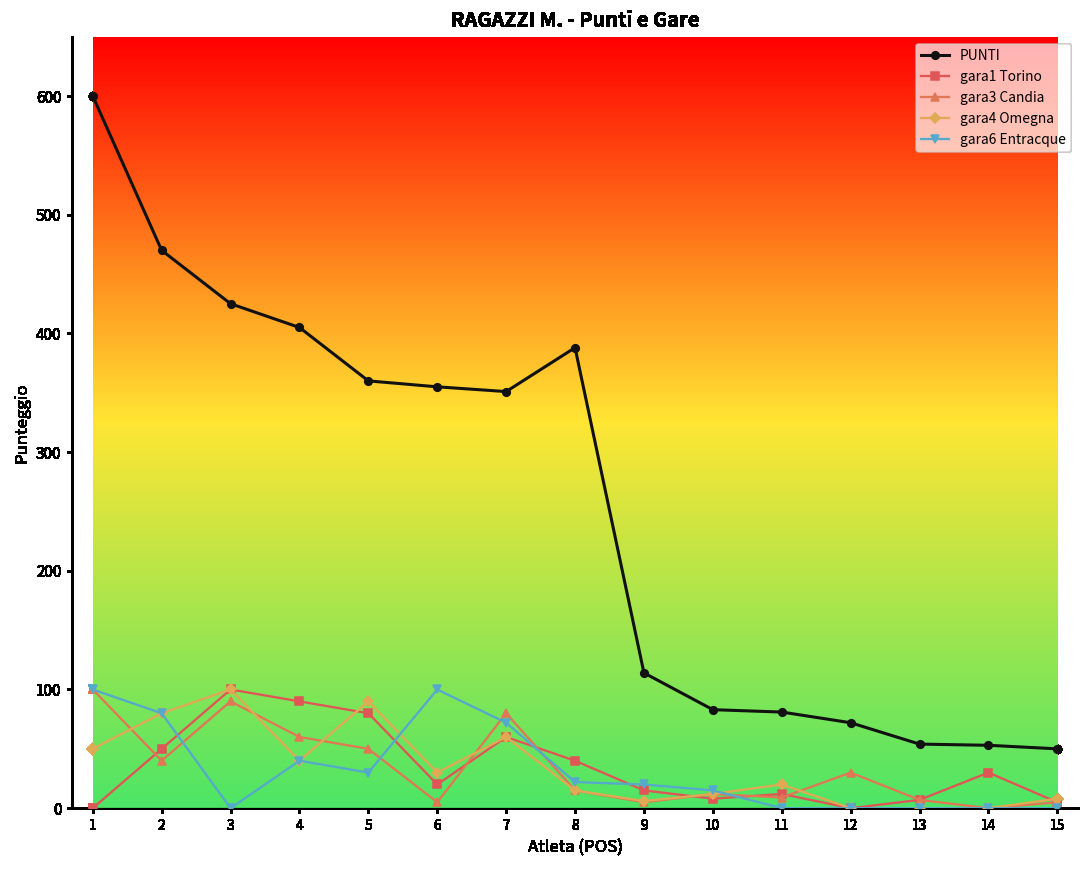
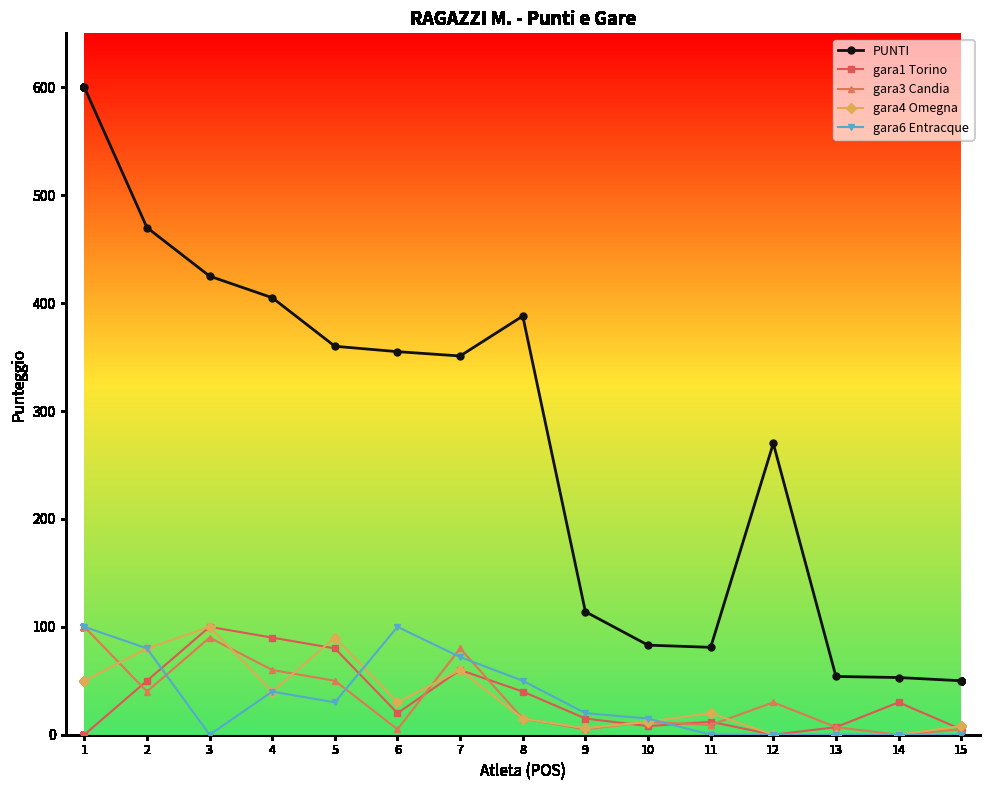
  {
    "PUNTI": {
      "1": 600,
      "2": 470,
      "3": 425,
      "4": 405,
      "5": 360,
      "6": 355,
      "7": 351,
      "8": 388,
      "9": 114,
      "10": 83,
      "11": 81,
-     "12": 72,
+     "12": 270,
      "13": 54,
      "14": 53,
      "15": 50
    },
    "gara6 Entracque": {
      "3": 0,
      "5": 30,
      "6": 100,
      "7": 72,
-     "8": 22,
+     "8": 50,
      "9": 20,
      "10": 15,
      "11": 0,
      "15": 0
    }
  }
